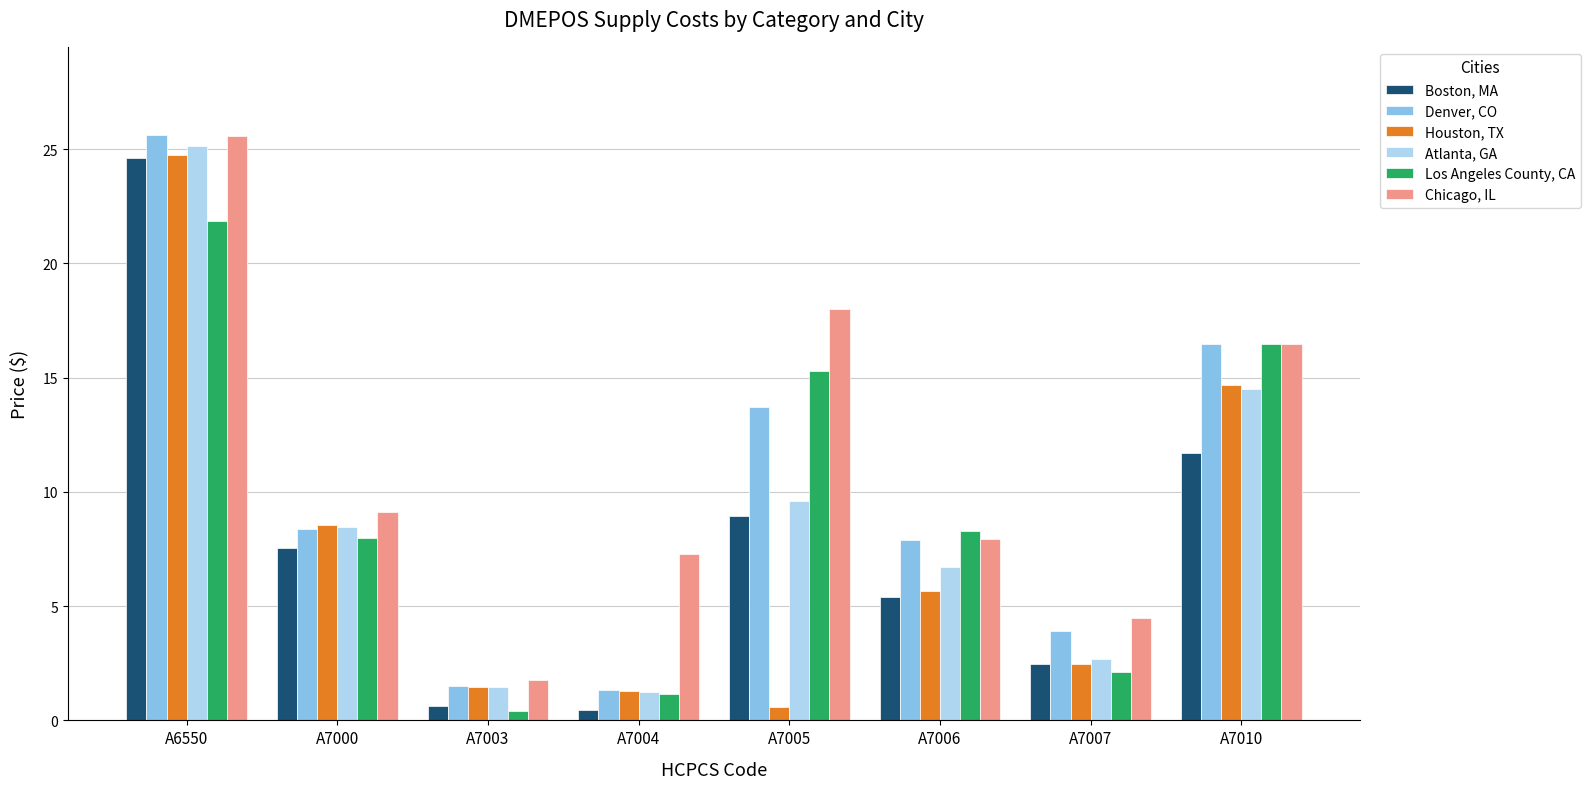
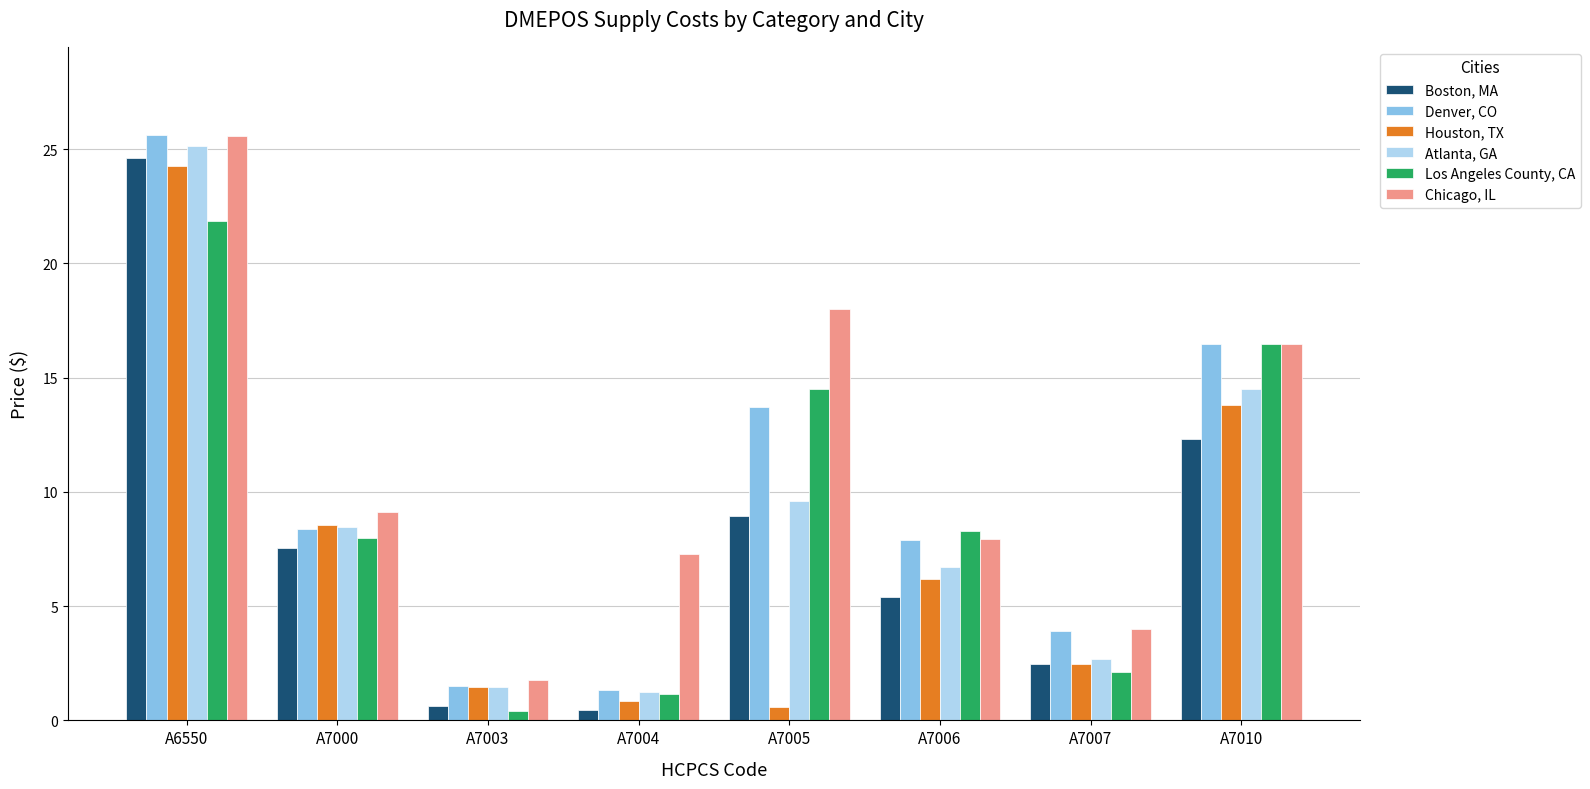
  {
    "Boston, MA": {
      "A6550": 24.6,
      "A7000": 7.5,
      "A7003": 0.6,
      "A7004": 0.4,
      "A7005": 9.0,
      "A7006": 5.4,
      "A7007": 2.5,
-     "A7010": 11.7
+     "A7010": 12.3
    },
    "Houston, TX": {
-     "A6550": 24.7,
+     "A6550": 24.3,
      "A7000": 8.6,
      "A7003": 1.4,
-     "A7004": 1.3,
+     "A7004": 0.8,
      "A7005": 0.6,
-     "A7006": 5.7,
+     "A7006": 6.2,
      "A7007": 2.5,
-     "A7010": 14.7
+     "A7010": 13.8
    },
    "Los Angeles County, CA": {
      "A6550": 21.9,
      "A7000": 8.0,
      "A7003": 0.4,
      "A7004": 1.1,
-     "A7005": 15.3,
+     "A7005": 14.5,
      "A7006": 8.3,
      "A7007": 2.1,
      "A7010": 16.5
    },
    "Chicago, IL": {
      "A6550": 25.6,
      "A7000": 9.1,
      "A7003": 1.8,
      "A7004": 7.3,
      "A7005": 18.0,
      "A7006": 7.9,
-     "A7007": 4.5,
+     "A7007": 4.0,
      "A7010": 16.5
    }
  }
